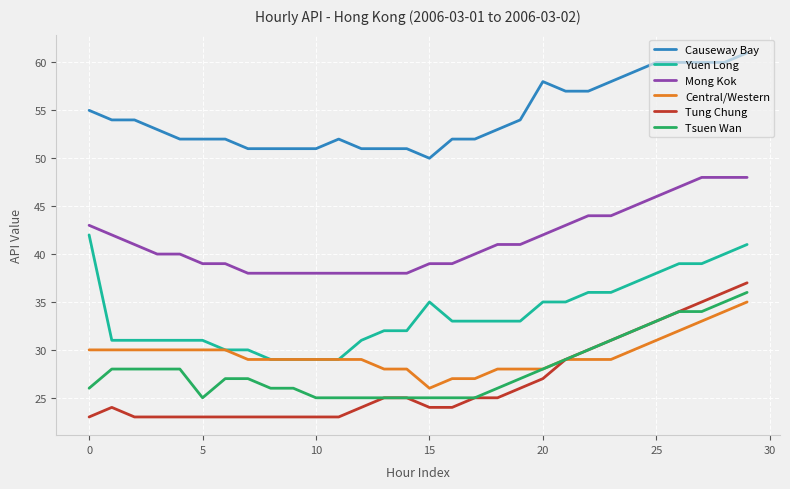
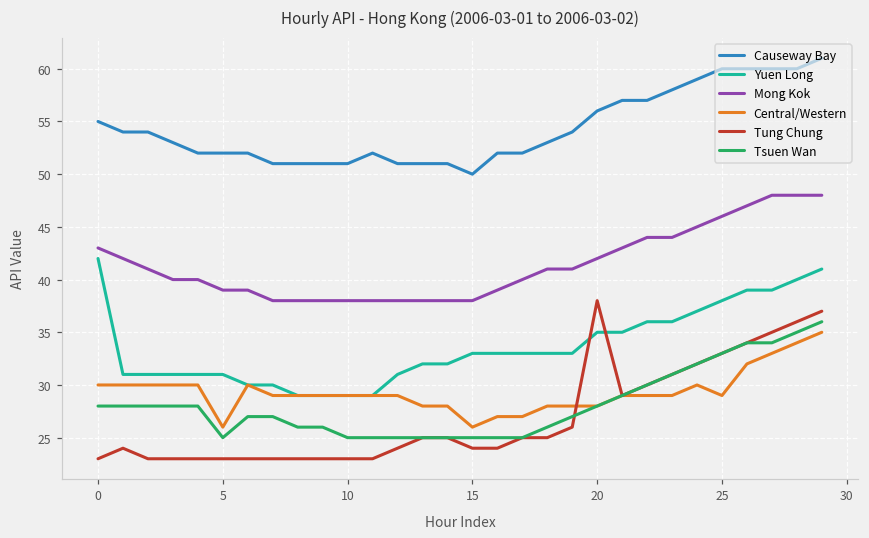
  {
    "Causeway Bay": {
      "0": 55,
      "5": 52,
      "10": 51,
      "15": 50,
-     "20": 58
+     "20": 56
    },
    "Yuen Long": {
      "0": 42,
      "5": 31,
-     "15": 35,
+     "15": 33,
      "20": 35,
      "25": 38
    },
    "Mong Kok": {
      "0": 43,
      "5": 39,
      "10": 38,
-     "15": 39,
+     "15": 38,
      "20": 42,
      "25": 46
    },
    "Central/Western": {
      "0": 30,
-     "5": 30,
+     "5": 26,
      "15": 26,
-     "25": 31
+     "25": 29
    },
    "Tung Chung": {
      "0": 23,
      "5": 23,
      "10": 23,
      "15": 24,
-     "20": 27
+     "20": 38
    },
    "Tsuen Wan": {
-     "0": 26,
+     "0": 28,
      "5": 25,
      "10": 25,
      "15": 25
    }
  }
